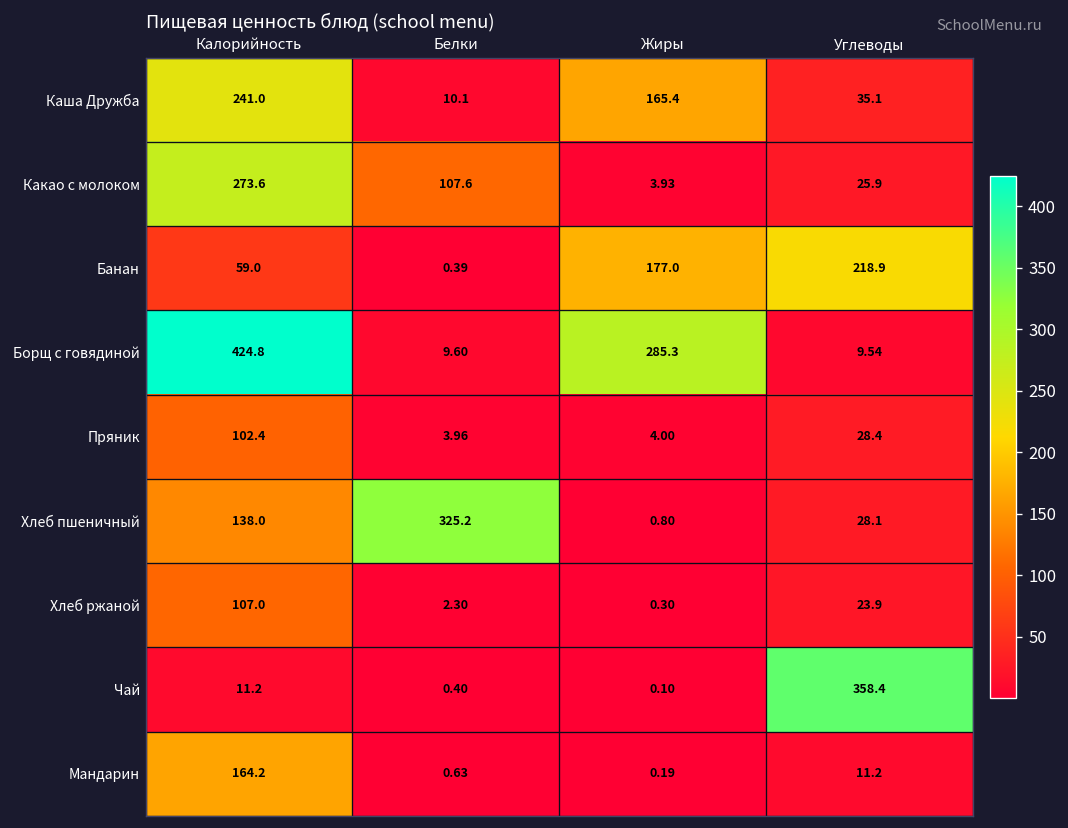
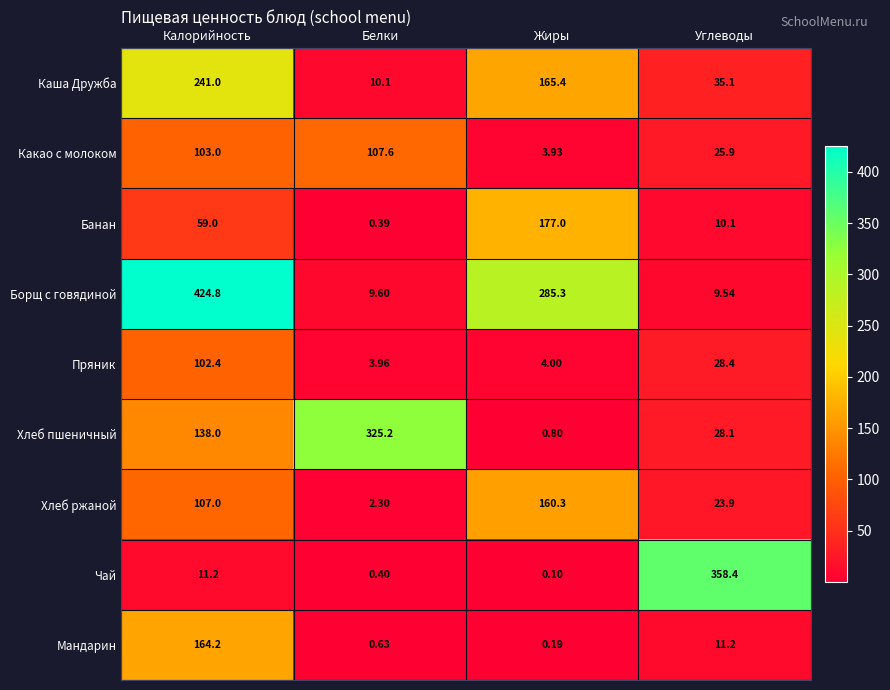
  {
    "Каша Дружба": {
      "Калорийность": 241.0,
      "Белки": 10.1,
      "Жиры": 165.4,
      "Углеводы": 35.1
    },
    "Какао с молоком": {
-     "Калорийность": 273.6,
+     "Калорийность": 103.0,
      "Белки": 107.6,
      "Жиры": 3.93,
      "Углеводы": 25.9
    },
    "Банан": {
      "Калорийность": 59.0,
      "Белки": 0.39,
      "Жиры": 177.0,
-     "Углеводы": 218.9
+     "Углеводы": 10.1
    },
    "Борщ с говядиной": {
      "Калорийность": 424.8,
      "Белки": 9.60,
      "Жиры": 285.3,
      "Углеводы": 9.54
    },
    "Пряник": {
      "Калорийность": 102.4,
      "Белки": 3.96,
      "Жиры": 4.00,
      "Углеводы": 28.4
    },
    "Хлеб пшеничный": {
      "Калорийность": 138.0,
      "Белки": 325.2,
      "Жиры": 0.80,
      "Углеводы": 28.1
    },
    "Хлеб ржаной": {
      "Калорийность": 107.0,
      "Белки": 2.30,
-     "Жиры": 0.30,
+     "Жиры": 160.3,
      "Углеводы": 23.9
    },
    "Чай": {
      "Калорийность": 11.2,
      "Белки": 0.40,
      "Жиры": 0.10,
      "Углеводы": 358.4
    },
    "Мандарин": {
      "Калорийность": 164.2,
      "Белки": 0.63,
      "Жиры": 0.19,
      "Углеводы": 11.2
    }
  }
